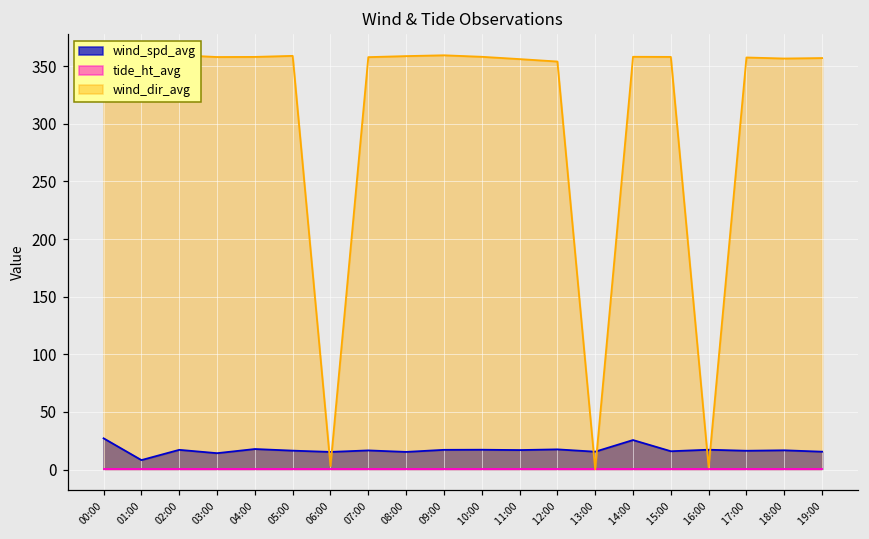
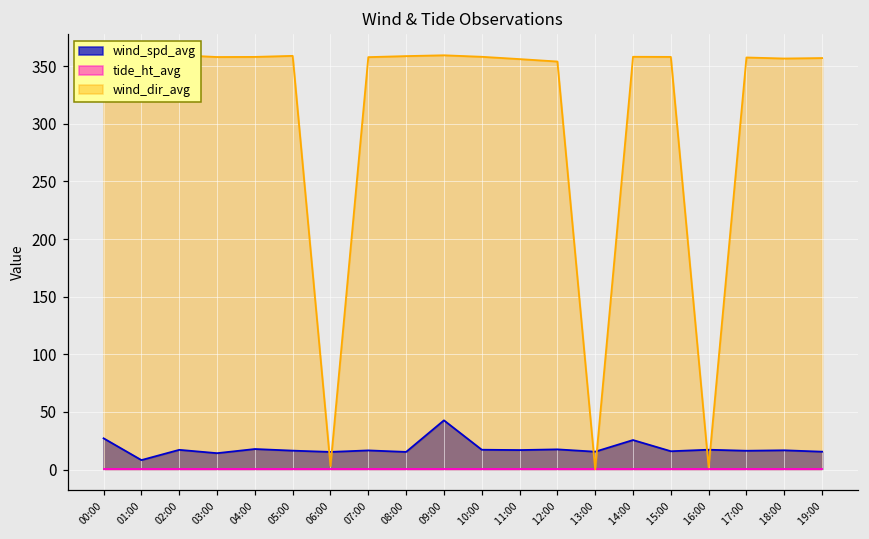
  {
    "wind_spd_avg": {
      "00:00": 27,
      "01:00": 8,
      "02:00": 17,
      "03:00": 14,
      "04:00": 18,
      "05:00": 16,
      "06:00": 15,
      "07:00": 17,
      "08:00": 15,
-     "09:00": 17,
+     "09:00": 43,
      "10:00": 17,
      "11:00": 17,
      "12:00": 18,
      "13:00": 16,
      "14:00": 26,
      "15:00": 16,
      "16:00": 17,
      "17:00": 16,
      "18:00": 17,
      "19:00": 16
    },
    "tide_ht_avg": {
      "00:00": 1,
      "01:00": 1,
      "02:00": 1,
      "03:00": 1,
      "04:00": 1,
      "05:00": 1,
      "06:00": 1,
      "07:00": 1,
      "08:00": 1,
      "09:00": 1,
      "10:00": 1,
      "11:00": 1,
      "12:00": 1,
      "14:00": 1,
      "15:00": 1,
      "17:00": 1,
      "18:00": 1,
      "19:00": 1
    },
    "wind_dir_avg": {
      "03:00": 358,
      "04:00": 358,
      "05:00": 359,
      "06:00": 3,
      "07:00": 358,
      "08:00": 359,
      "09:00": 360,
      "10:00": 358,
      "11:00": 356,
      "12:00": 354,
      "14:00": 358,
      "15:00": 358,
      "17:00": 358,
      "18:00": 357,
      "19:00": 357
    }
  }
